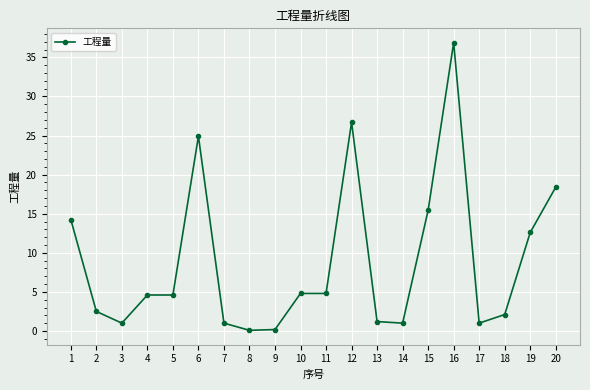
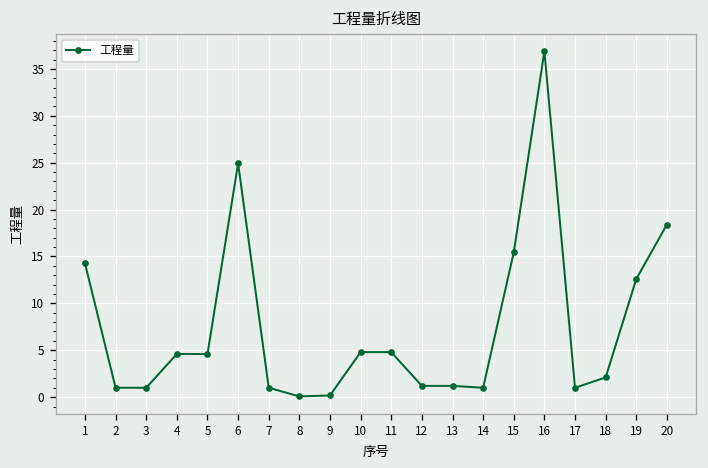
  {
    "1": 14,
-   "2": 3,
+   "2": 1,
    "3": 1,
    "4": 5,
    "5": 5,
    "6": 25,
    "7": 1,
    "8": 0,
    "9": 0,
    "10": 5,
    "11": 5,
-   "12": 27,
+   "12": 1,
    "13": 1,
    "14": 1,
    "15": 15,
    "16": 37,
    "17": 1,
    "18": 2,
    "19": 13,
    "20": 18
  }
